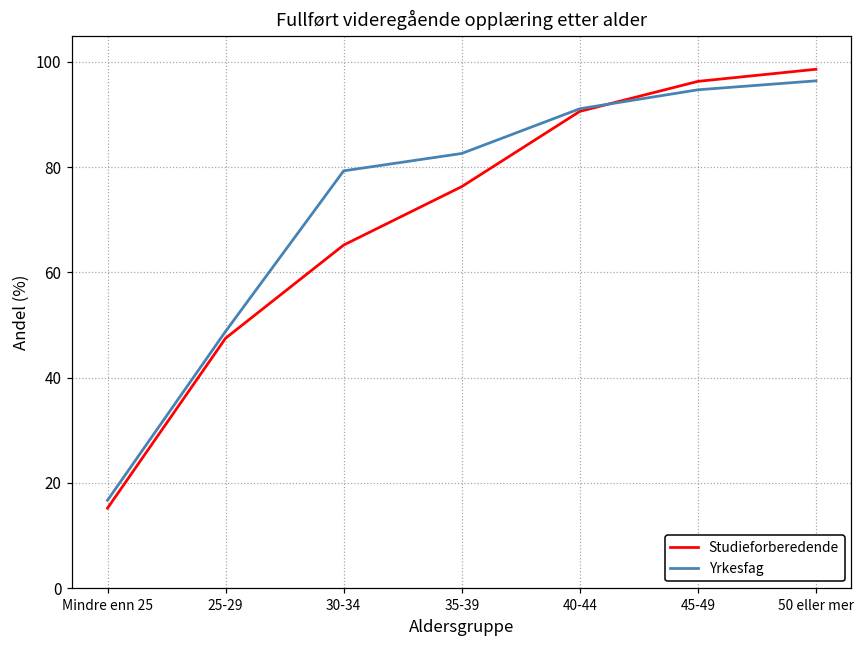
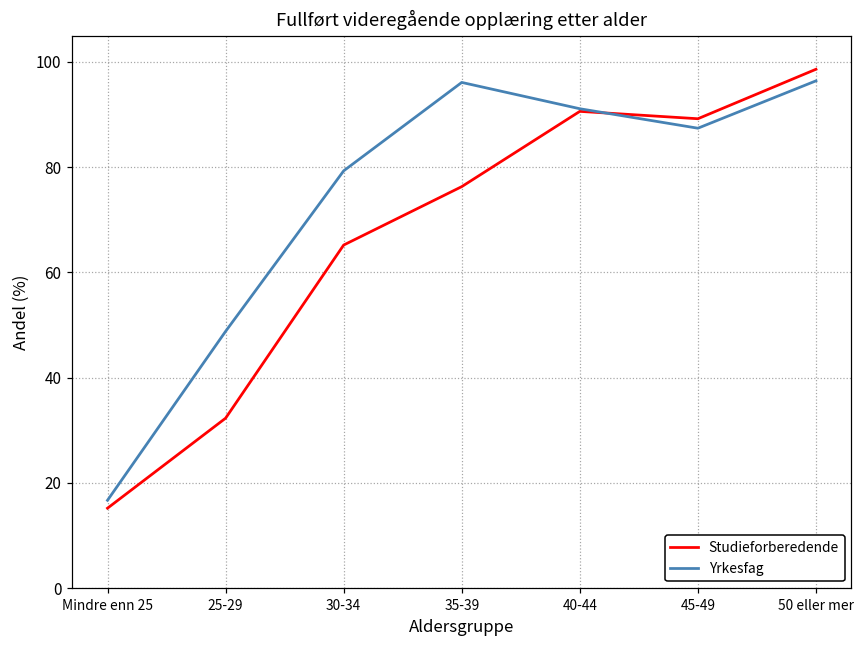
  {
    "Studieforberedende": {
      "Mindre enn 25": 15,
-     "25-29": 48,
+     "25-29": 32,
      "30-34": 65,
      "35-39": 76,
-     "45-49": 96,
+     "45-49": 89,
      "50 eller mer": 99
    },
    "Yrkesfag": {
      "Mindre enn 25": 17,
      "25-29": 49,
      "30-34": 79,
-     "35-39": 83,
-     "45-49": 95,
+     "35-39": 96,
+     "45-49": 87,
      "50 eller mer": 96
    }
  }
